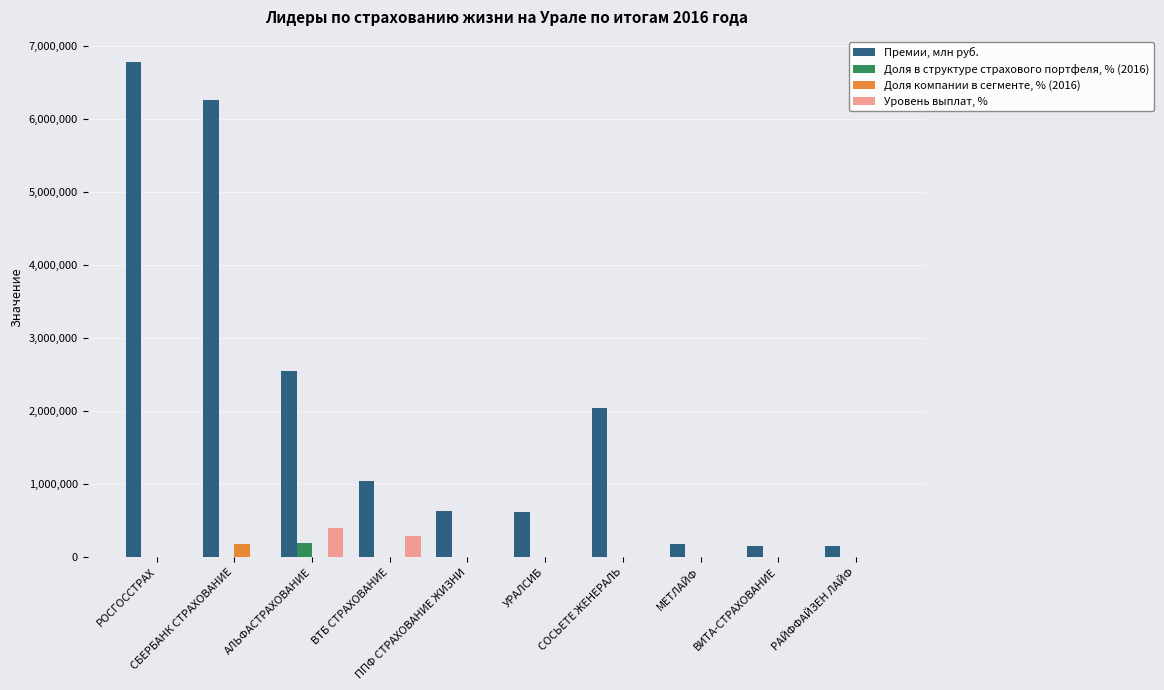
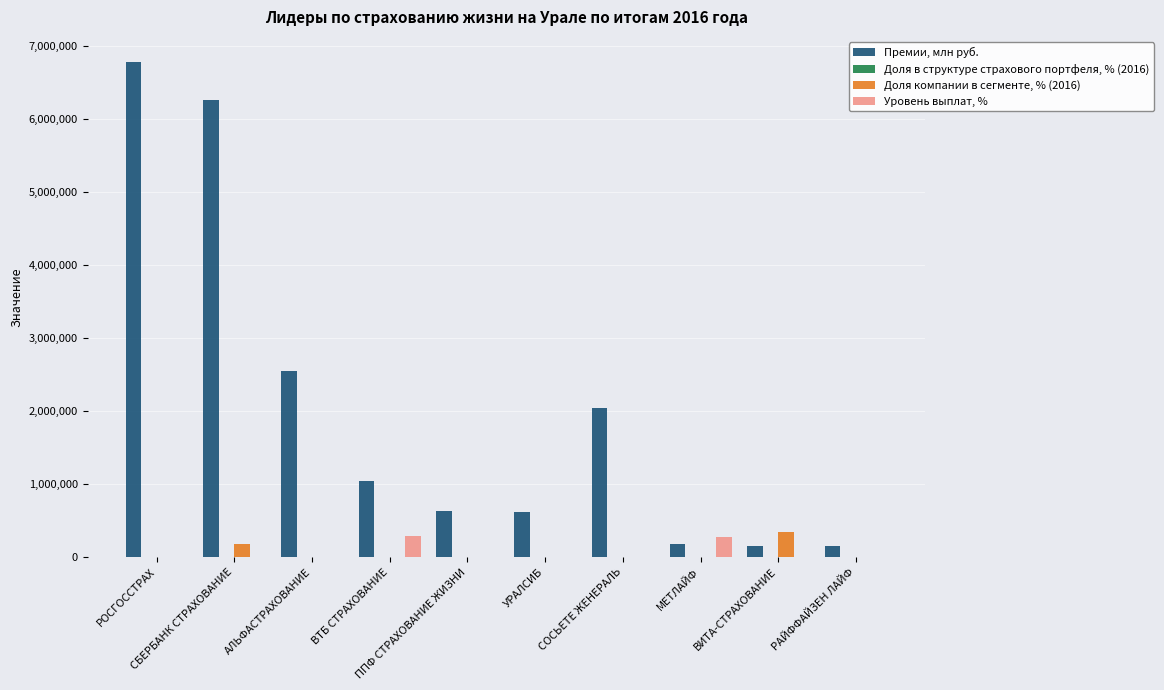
  {
    "Премии, млн руб.": {
      "РОСГОССТРАХ": "6,800,000",
      "СБЕРБАНК СТРАХОВАНИЕ": "6,300,000",
      "АЛЬФАСТРАХОВАНИЕ": "2,500,000",
      "ВТБ СТРАХОВАНИЕ": "1,000,000",
      "ППФ СТРАХОВАНИЕ ЖИЗНИ": "600,000",
      "УРАЛСИБ": "600,000",
      "СОСЬЕТЕ ЖЕНЕРАЛЬ": "2,000,000",
      "МЕТЛАЙФ": "200,000",
      "ВИТА-СТРАХОВАНИЕ": "200,000",
      "РАЙФФАЙЗЕН ЛАЙФ": "100,000"
    },
    "Доля в структуре страхового портфеля, % (2016)": {
-     "АЛЬФАСТРАХОВАНИЕ": "200,000"
+     "АЛЬФАСТРАХОВАНИЕ": "0"
    },
    "Доля компании в сегменте, % (2016)": {
      "СБЕРБАНК СТРАХОВАНИЕ": "200,000",
-     "ВИТА-СТРАХОВАНИЕ": "0"
+     "ВИТА-СТРАХОВАНИЕ": "300,000"
    },
    "Уровень выплат, %": {
-     "АЛЬФАСТРАХОВАНИЕ": "400,000",
+     "АЛЬФАСТРАХОВАНИЕ": "0",
      "ВТБ СТРАХОВАНИЕ": "300,000",
-     "МЕТЛАЙФ": "0"
+     "МЕТЛАЙФ": "300,000"
    }
  }
